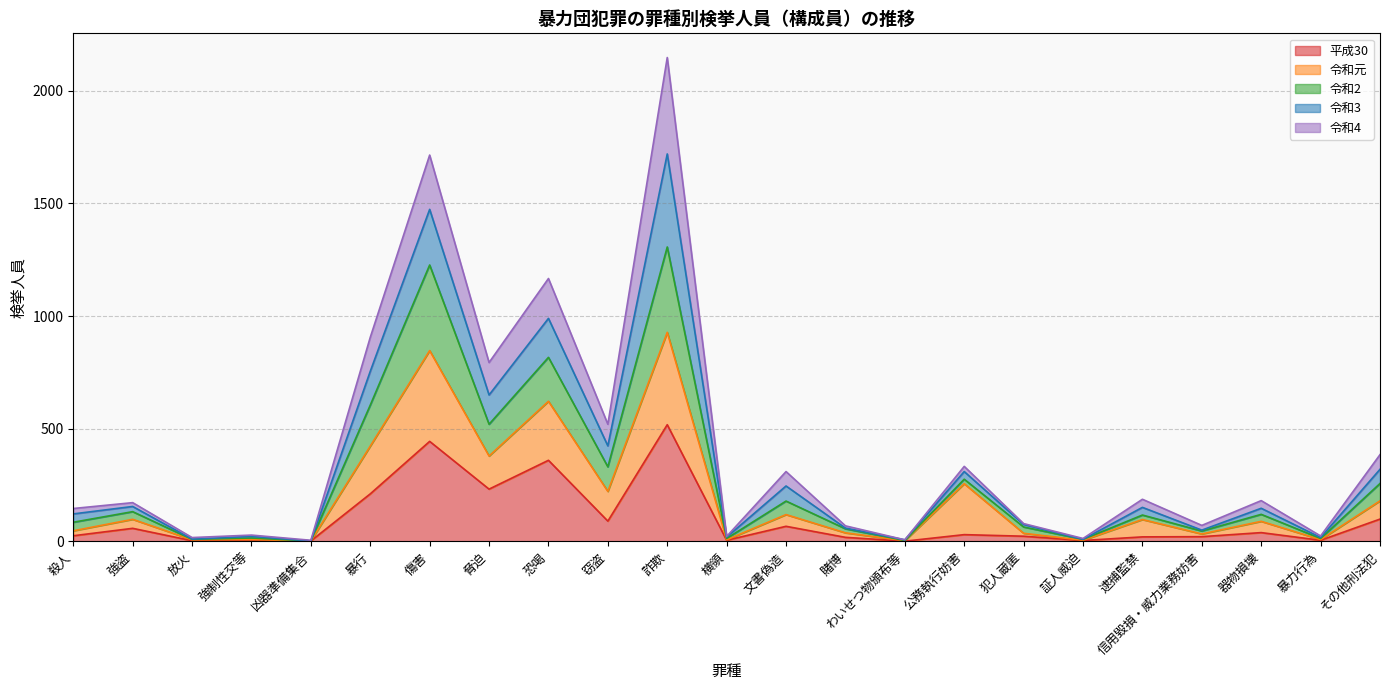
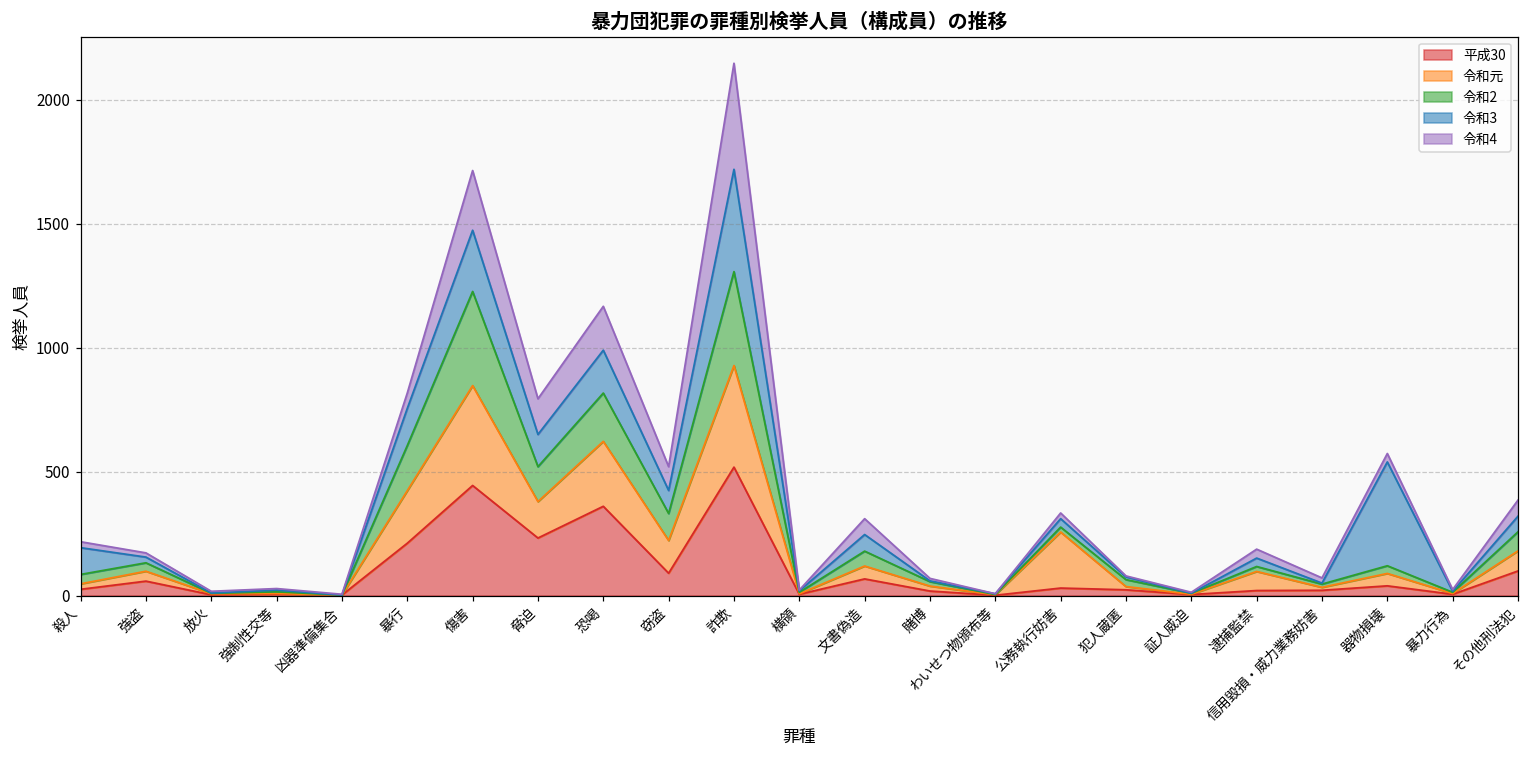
  {
    "平成30": {
      "殺人": 30,
      "強盗": 60,
      "暴行": 210,
      "傷害": 440,
      "脅迫": 230,
      "恐喝": 360,
      "窃盗": 90,
      "詐欺": 520,
      "文書偽造": 70,
      "賭博": 20,
      "公務執行妨害": 30,
      "犯人蔵匿": 20,
      "逮捕監禁": 20,
      "信用毀損・威力業務妨害": 20,
      "器物損壊": 40,
      "その他刑法犯": 100
    },
    "令和元": {
      "殺人": 20,
      "強盗": 40,
      "暴行": 210,
      "傷害": 400,
      "脅迫": 150,
      "恐喝": 260,
      "窃盗": 130,
      "詐欺": 410,
      "文書偽造": 50,
      "賭博": 20,
      "公務執行妨害": 230,
      "犯人蔵匿": 10,
      "逮捕監禁": 80,
      "信用毀損・威力業務妨害": 10,
      "器物損壊": 50,
      "その他刑法犯": 80
    },
    "令和2": {
      "殺人": 40,
      "強盗": 30,
      "暴行": 180,
      "傷害": 380,
      "脅迫": 140,
      "恐喝": 200,
      "窃盗": 110,
      "詐欺": 380,
      "文書偽造": 60,
      "公務執行妨害": 20,
      "逮捕監禁": 20,
      "器物損壊": 30,
      "その他刑法犯": 80
    },
    "令和3": {
-     "殺人": 40,
+     "殺人": 110,
      "強盗": 20,
      "暴行": 150,
      "傷害": 250,
      "脅迫": 130,
      "恐喝": 170,
      "窃盗": 90,
      "詐欺": 410,
      "文書偽造": 70,
      "公務執行妨害": 30,
      "逮捕監禁": 30,
-     "器物損壊": 30,
+     "器物損壊": 420,
      "その他刑法犯": 60
    },
    "令和4": {
      "殺人": 20,
      "強盗": 20,
-     "暴行": 150,
+     "暴行": 60,
      "傷害": 240,
      "脅迫": 140,
      "恐喝": 180,
      "窃盗": 100,
      "詐欺": 430,
      "文書偽造": 60,
      "公務執行妨害": 20,
      "逮捕監禁": 40,
      "信用毀損・威力業務妨害": 20,
      "器物損壊": 30,
      "その他刑法犯": 70
    }
  }
